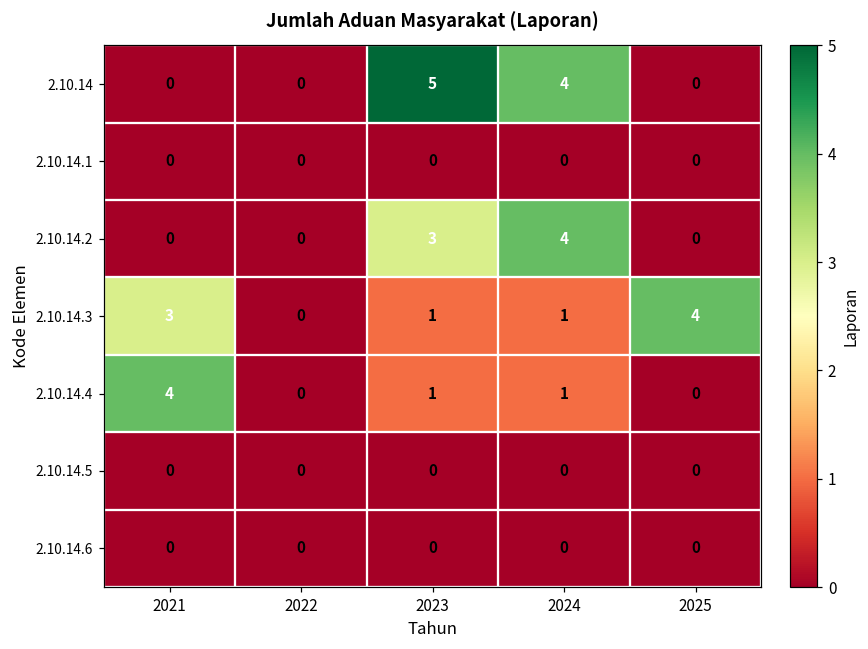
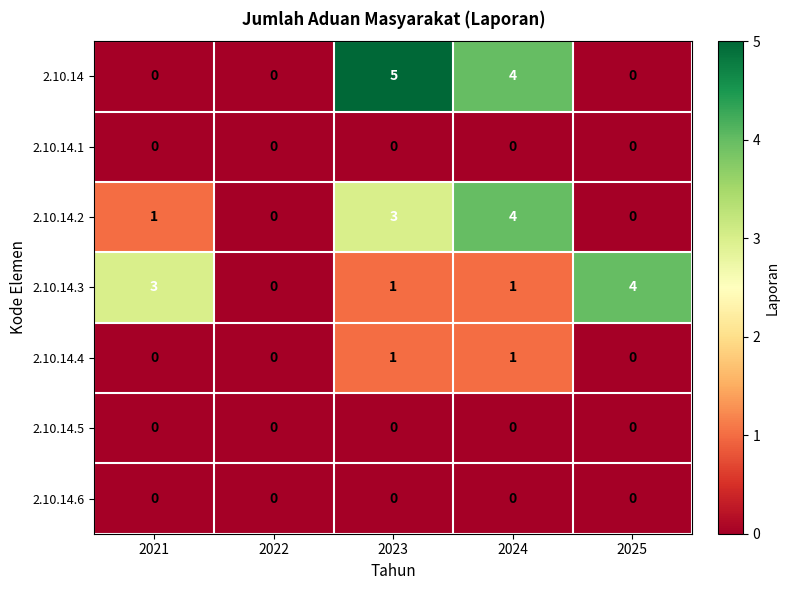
  {
    "2.10.14": {
      "2021": 0,
      "2022": 0,
      "2023": 5,
      "2024": 4,
      "2025": 0
    },
    "2.10.14.1": {
      "2021": 0,
      "2022": 0,
      "2023": 0,
      "2024": 0,
      "2025": 0
    },
    "2.10.14.2": {
-     "2021": 0,
+     "2021": 1,
      "2022": 0,
      "2023": 3,
      "2024": 4,
      "2025": 0
    },
    "2.10.14.3": {
      "2021": 3,
      "2022": 0,
      "2023": 1,
      "2024": 1,
      "2025": 4
    },
    "2.10.14.4": {
-     "2021": 4,
+     "2021": 0,
      "2022": 0,
      "2023": 1,
      "2024": 1,
      "2025": 0
    },
    "2.10.14.5": {
      "2021": 0,
      "2022": 0,
      "2023": 0,
      "2024": 0,
      "2025": 0
    },
    "2.10.14.6": {
      "2021": 0,
      "2022": 0,
      "2023": 0,
      "2024": 0,
      "2025": 0
    }
  }
